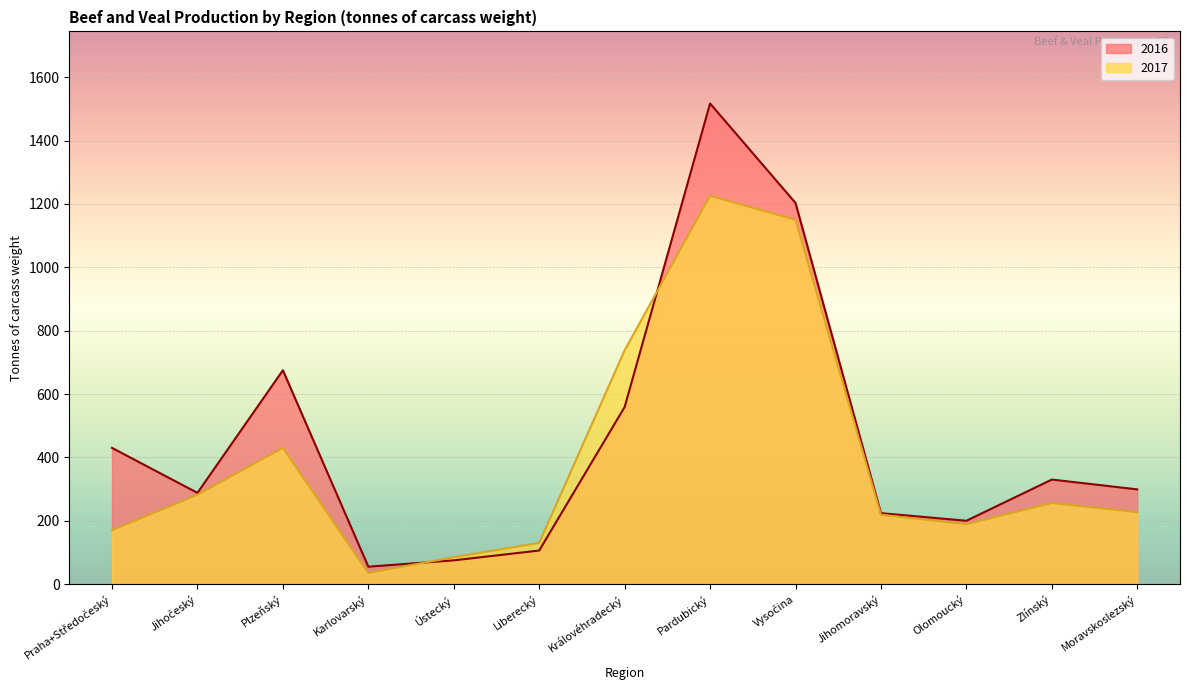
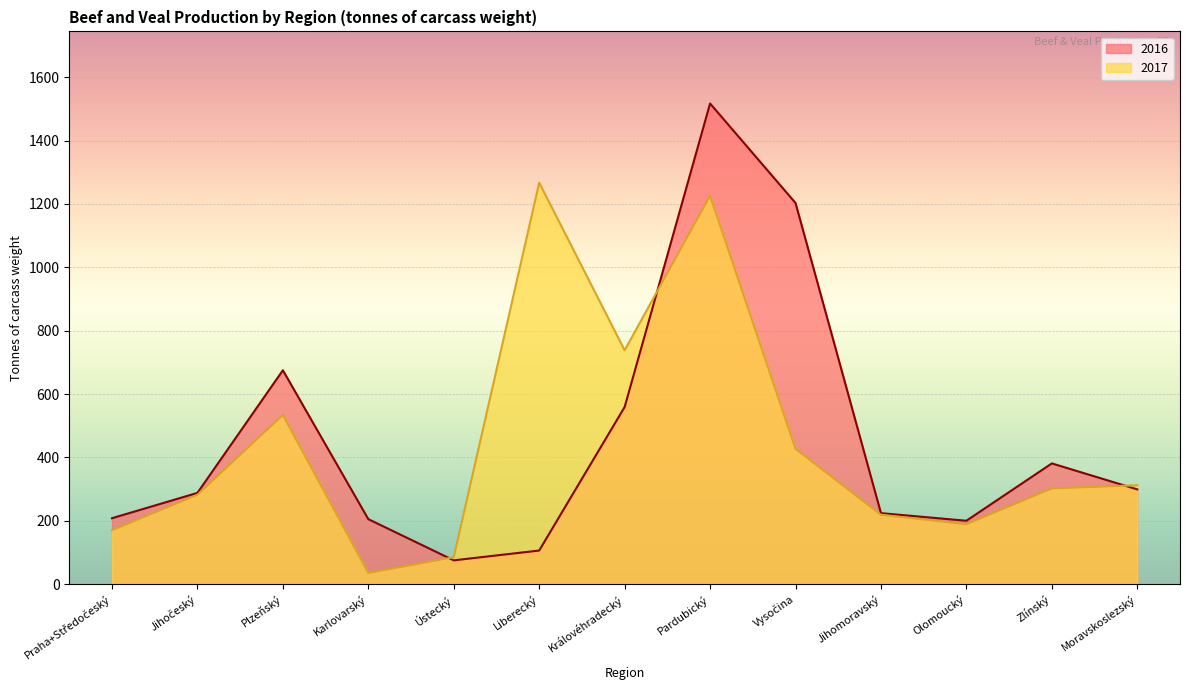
  {
    "2016": {
-     "Praha+Středočeský": 430,
+     "Praha+Středočeský": 210,
      "Plzeňský": 680,
-     "Karlovarský": 60,
+     "Karlovarský": 210,
      "Ústecký": 80,
      "Liberecký": 110,
      "Královéhradecký": 560,
      "Pardubický": 1520,
      "Vysočina": 1200,
      "Olomoucký": 200,
-     "Zlínský": 330,
+     "Zlínský": 380,
      "Moravskoslezský": 300
    },
    "2017": {
      "Praha+Středočeský": 170,
-     "Plzeňský": 430,
+     "Plzeňský": 530,
      "Karlovarský": 40,
      "Ústecký": 90,
-     "Liberecký": 130,
+     "Liberecký": 1270,
      "Královéhradecký": 740,
      "Pardubický": 1230,
-     "Vysočina": 1150,
+     "Vysočina": 430,
      "Olomoucký": 190,
-     "Zlínský": 260,
-     "Moravskoslezský": 230
+     "Zlínský": 300,
+     "Moravskoslezský": 310
    }
  }
